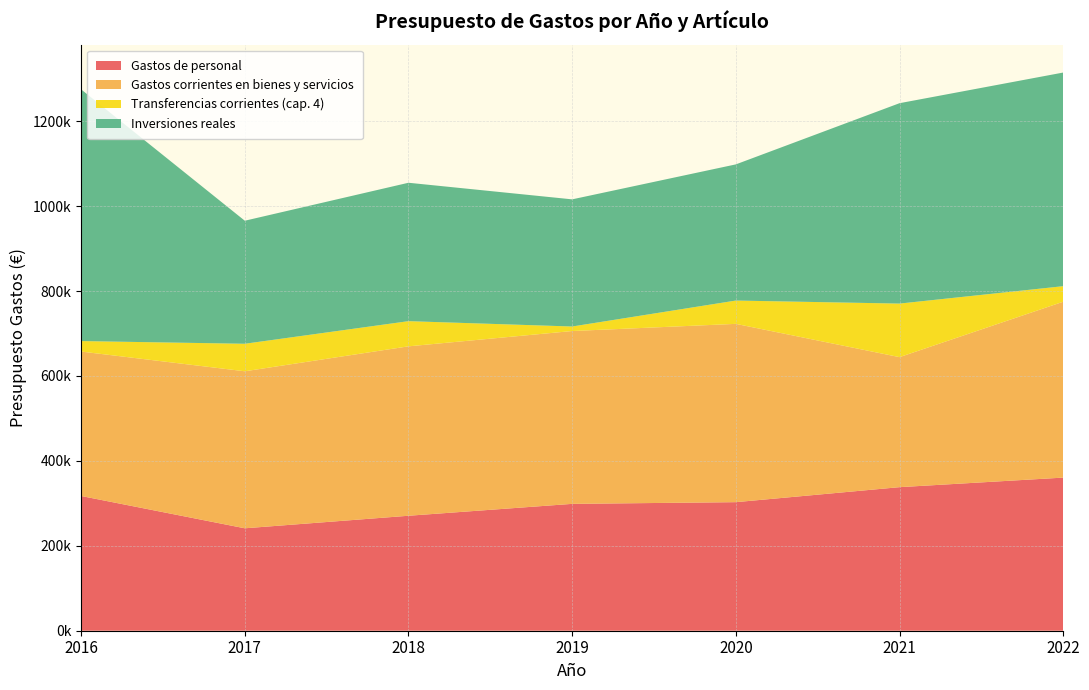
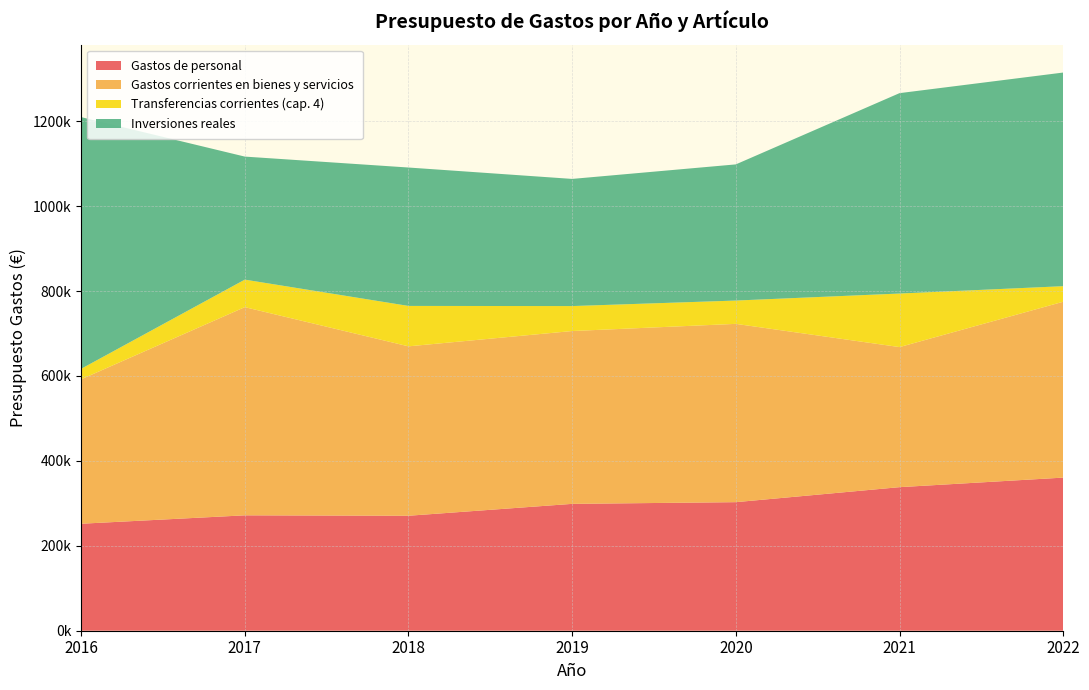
  {
    "Gastos de personal": {
-     "2016": 320000,
-     "2017": 240000,
+     "2016": 250000,
+     "2017": 270000,
      "2018": 270000,
      "2019": 300000,
      "2020": 300000,
      "2021": 340000,
      "2022": 360000
    },
    "Gastos corrientes en bienes y servicios": {
      "2016": 340000,
-     "2017": 370000,
+     "2017": 490000,
      "2018": 400000,
      "2019": 410000,
      "2020": 420000,
-     "2021": 310000,
+     "2021": 330000,
      "2022": 410000
    },
    "Transferencias corrientes (cap. 4)": {
      "2016": 20000,
      "2017": 60000,
-     "2018": 60000,
-     "2019": 10000,
+     "2018": 100000,
+     "2019": 60000,
      "2020": 50000,
      "2021": 130000,
      "2022": 40000
    },
    "Inversiones reales": {
      "2016": 590000,
      "2017": 290000,
      "2018": 330000,
      "2019": 300000,
      "2020": 320000,
      "2021": 470000,
      "2022": 500000
    }
  }
